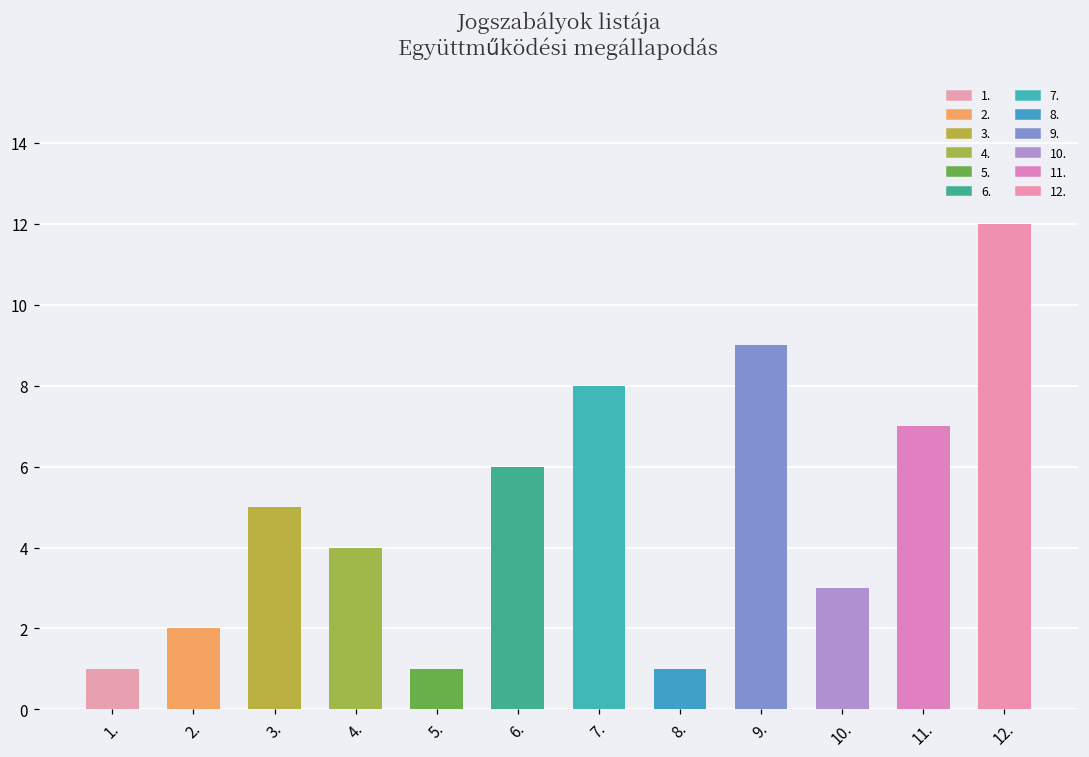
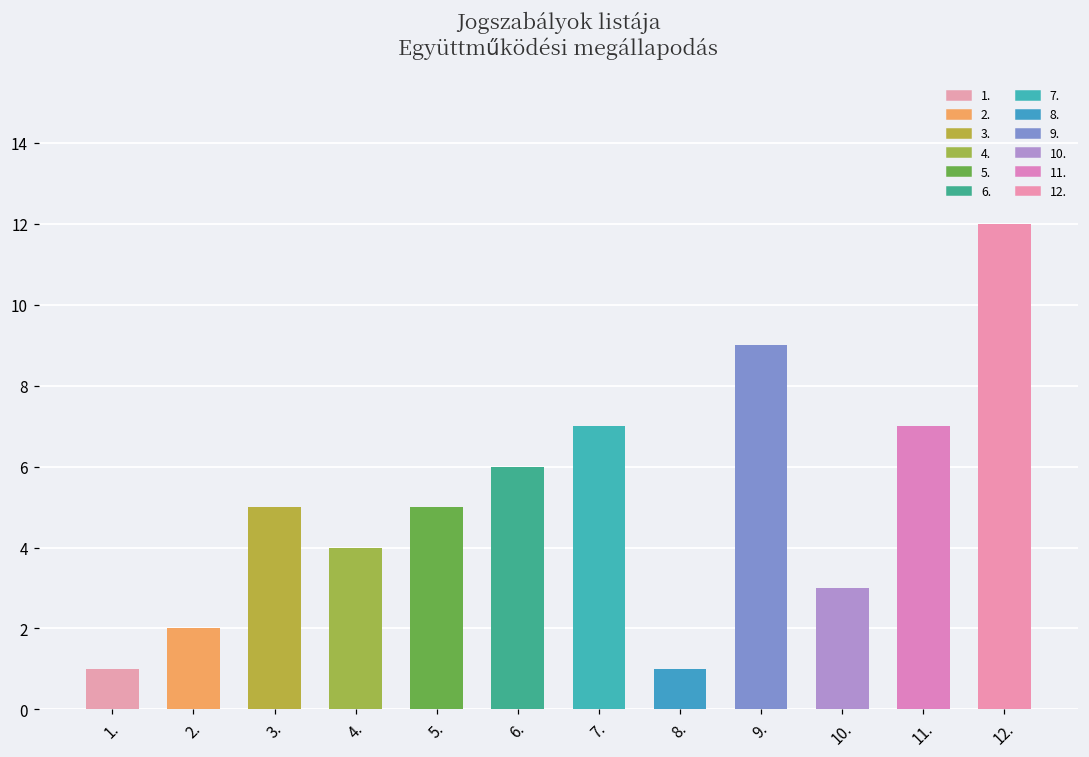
  {
    "1.": 1,
    "2.": 2,
    "3.": 5,
    "4.": 4,
-   "5.": 1,
+   "5.": 5,
    "6.": 6,
-   "7.": 8,
+   "7.": 7,
    "8.": 1,
    "9.": 9,
    "10.": 3,
    "11.": 7,
    "12.": 12
  }
